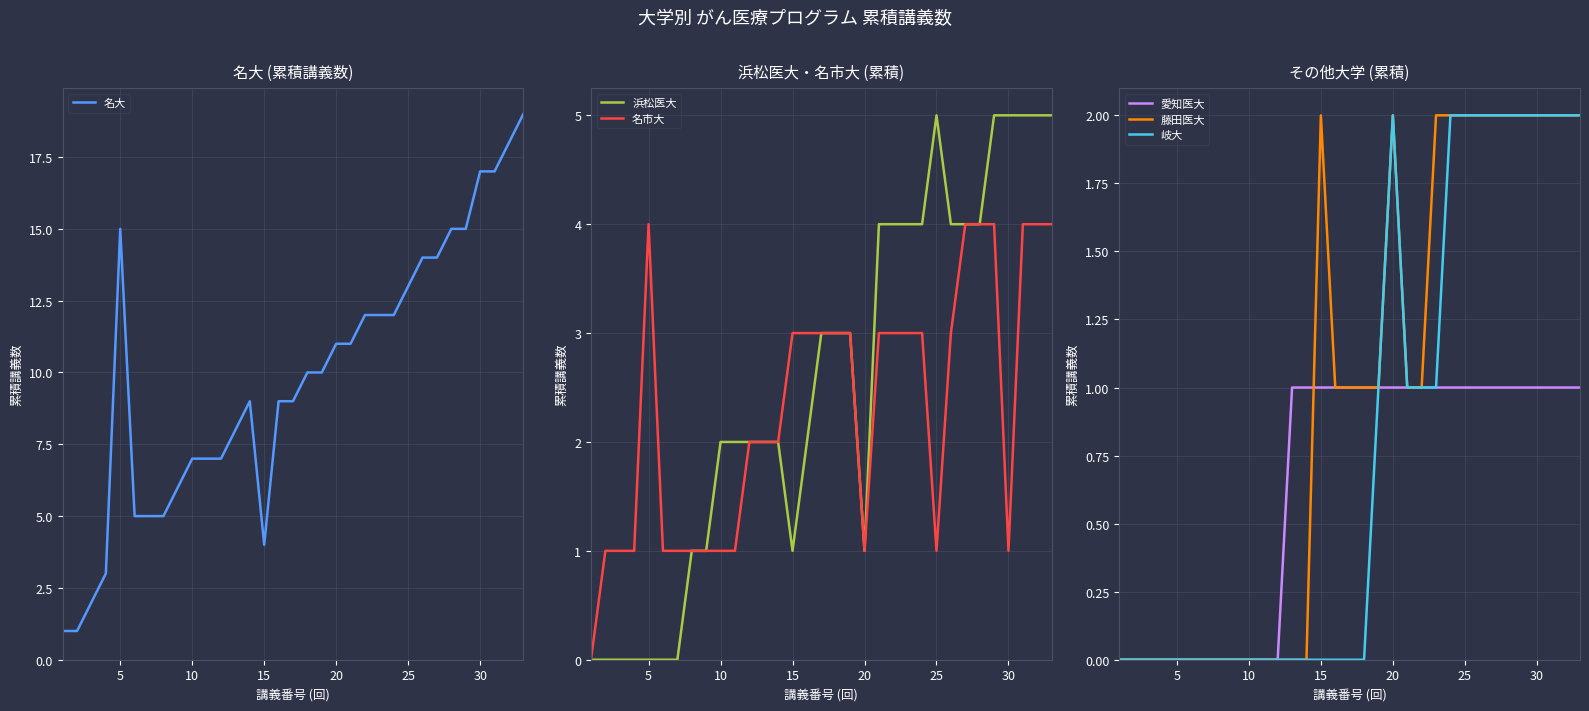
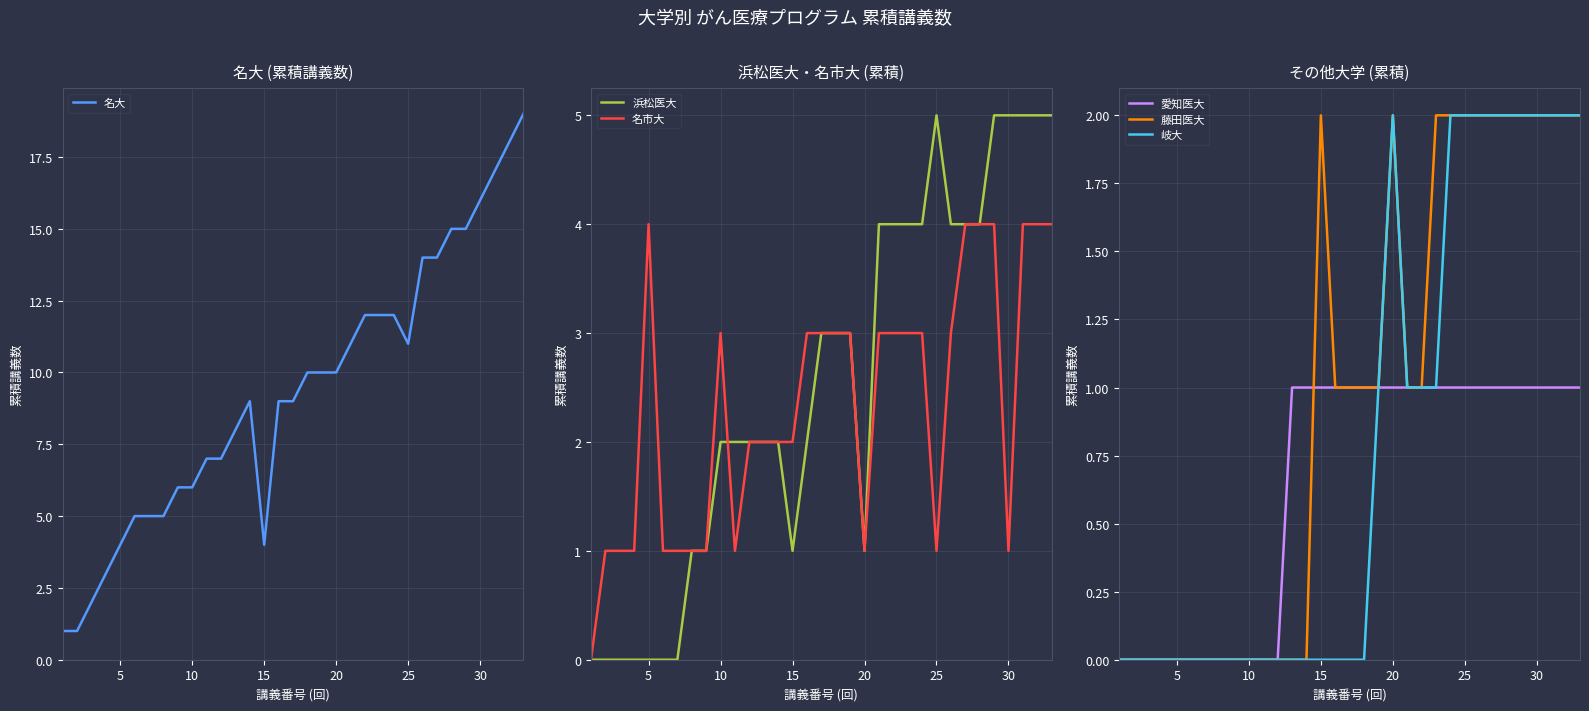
  {
    "名大 (累積講義数)": {
-     "5": 15,
-     "10": 7,
+     "5": 4,
+     "10": 6,
      "15": 4,
-     "20": 11,
-     "25": 13,
-     "30": 17
+     "20": 10,
+     "25": 11,
+     "30": 16
    },
    "浜松医大・名市大 (累積)": {
      "浜松医大": {
        "5": 0,
        "10": 2,
        "15": 1,
        "25": 5,
        "30": 5
      },
      "名市大": {
        "5": 4,
-       "10": 1,
-       "15": 3,
+       "10": 3,
+       "15": 2,
        "25": 1,
        "30": 1
      }
    },
    "その他大学 (累積)": {
      "愛知医大": {
        "15": 1.00,
        "20": 1.00,
        "25": 1.00,
        "30": 1.00
      },
      "藤田医大": {
        "15": 2.00
      },
      "岐大": {
        "15": 0.00
      }
    }
  }
